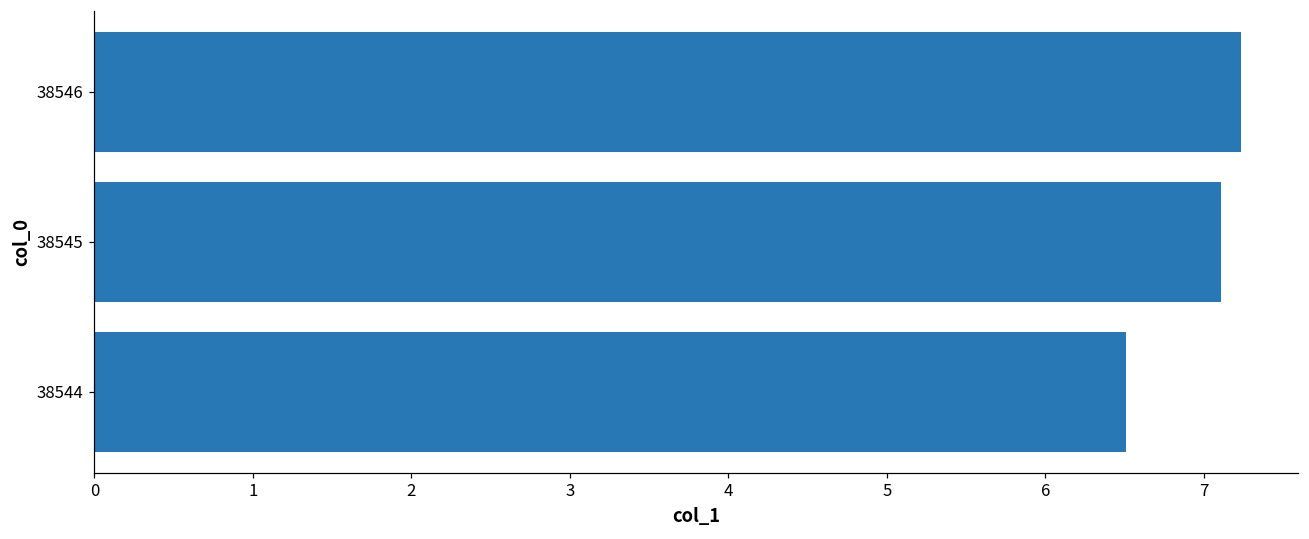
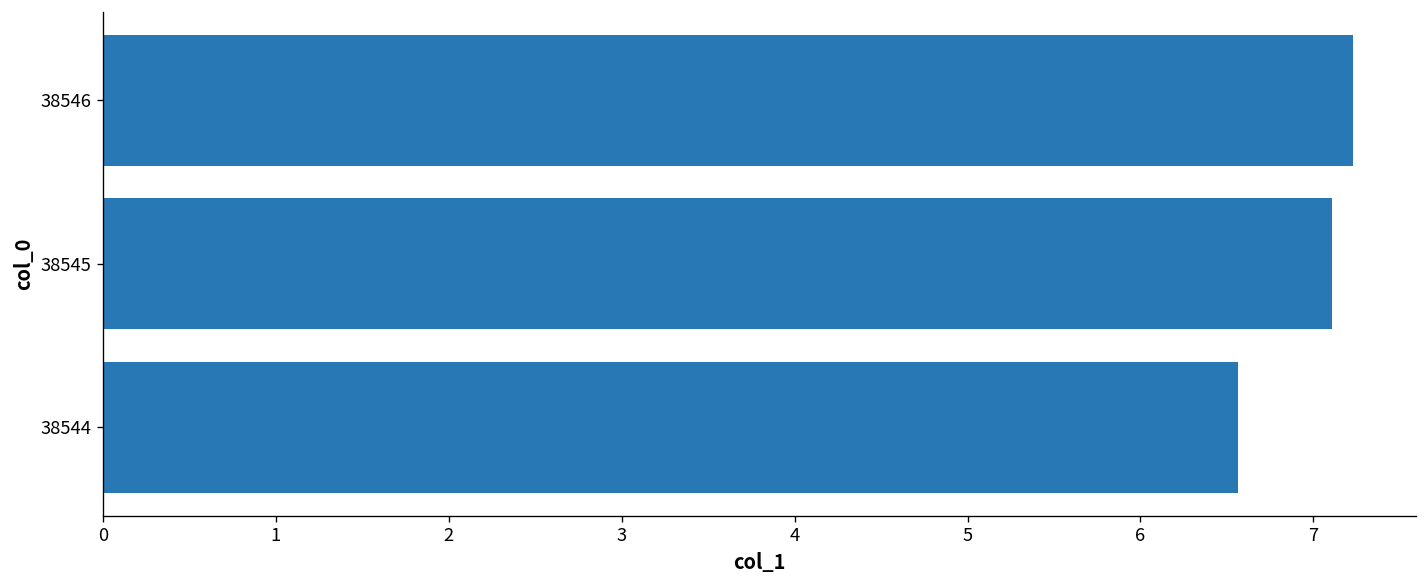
  {
    "38546": 7.23,
    "38545": 7.11,
-   "38544": 6.51
+   "38544": 6.57
  }
